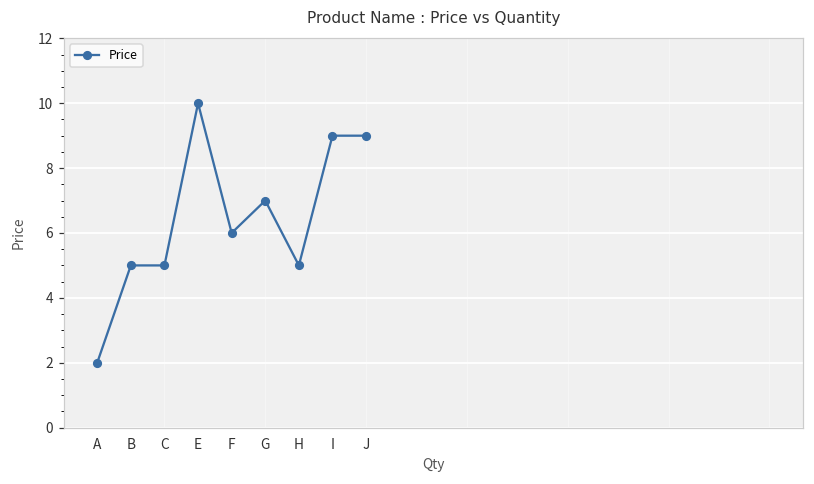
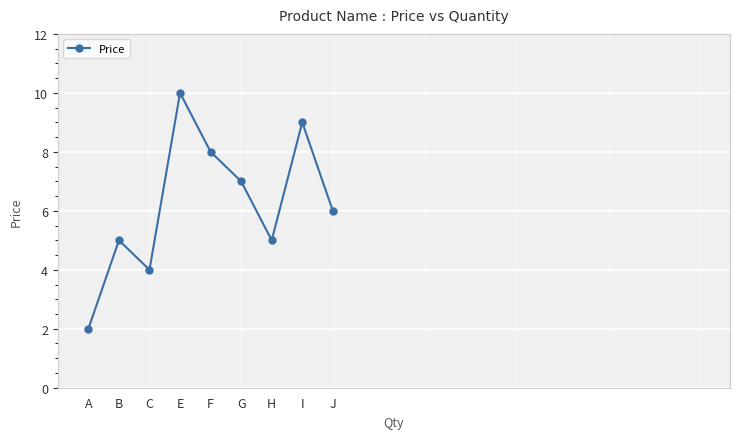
  {
    "A": 2,
    "B": 5,
-   "C": 5,
+   "C": 4,
    "E": 10,
-   "F": 6,
+   "F": 8,
    "G": 7,
    "H": 5,
    "I": 9,
-   "J": 9
+   "J": 6
  }
